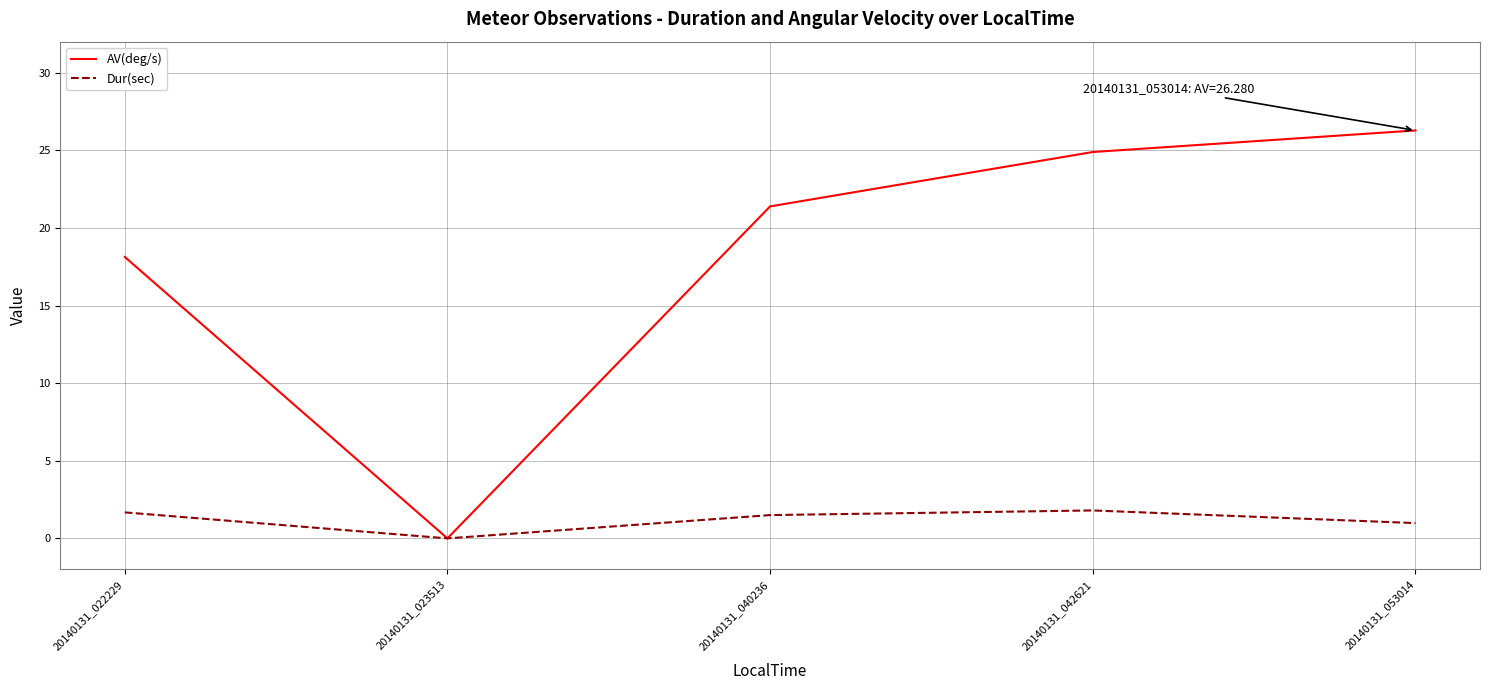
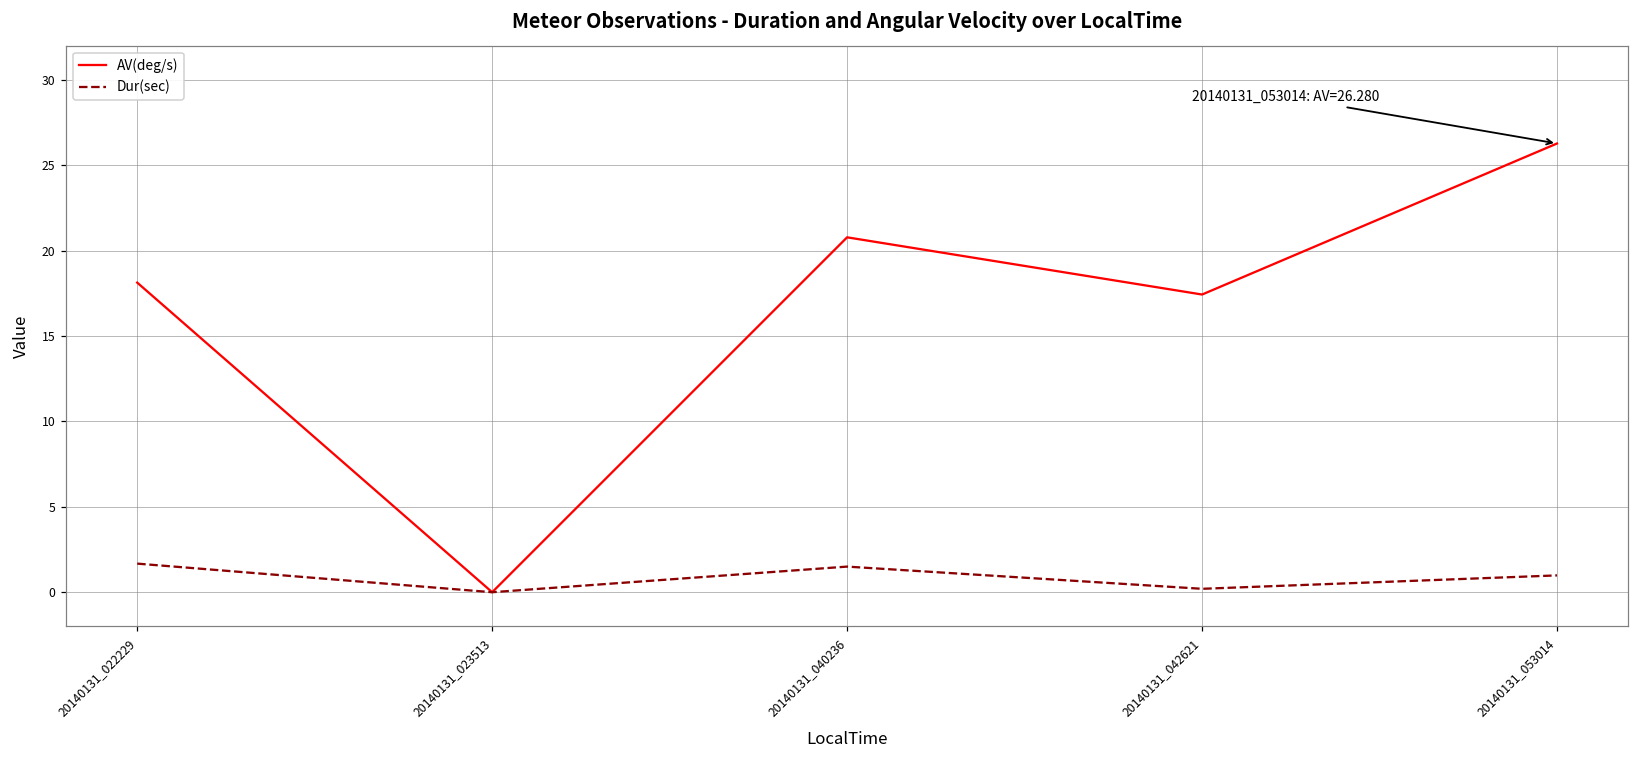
  {
    "AV(deg/s)": {
      "20140131_022229": 18.1,
-     "20140131_040236": 21.4,
-     "20140131_042621": 24.9
+     "20140131_040236": 20.8,
+     "20140131_042621": 17.4
    },
    "Dur(sec)": {
      "20140131_022229": 1.7,
      "20140131_040236": 1.5,
-     "20140131_042621": 1.8,
+     "20140131_042621": 0.2,
      "20140131_053014": 1.0
    }
  }
